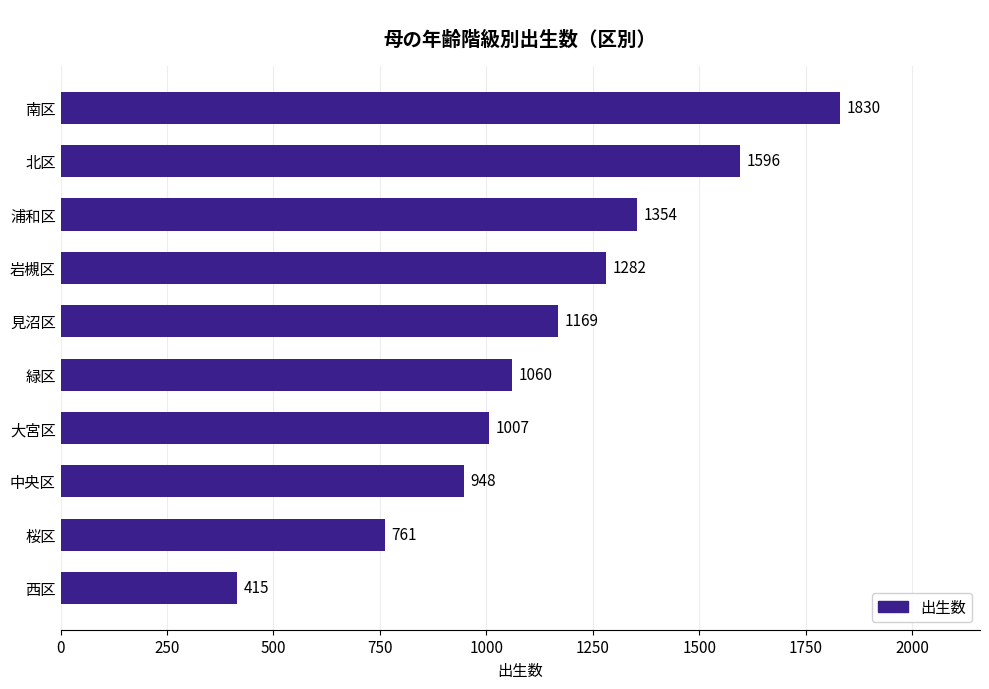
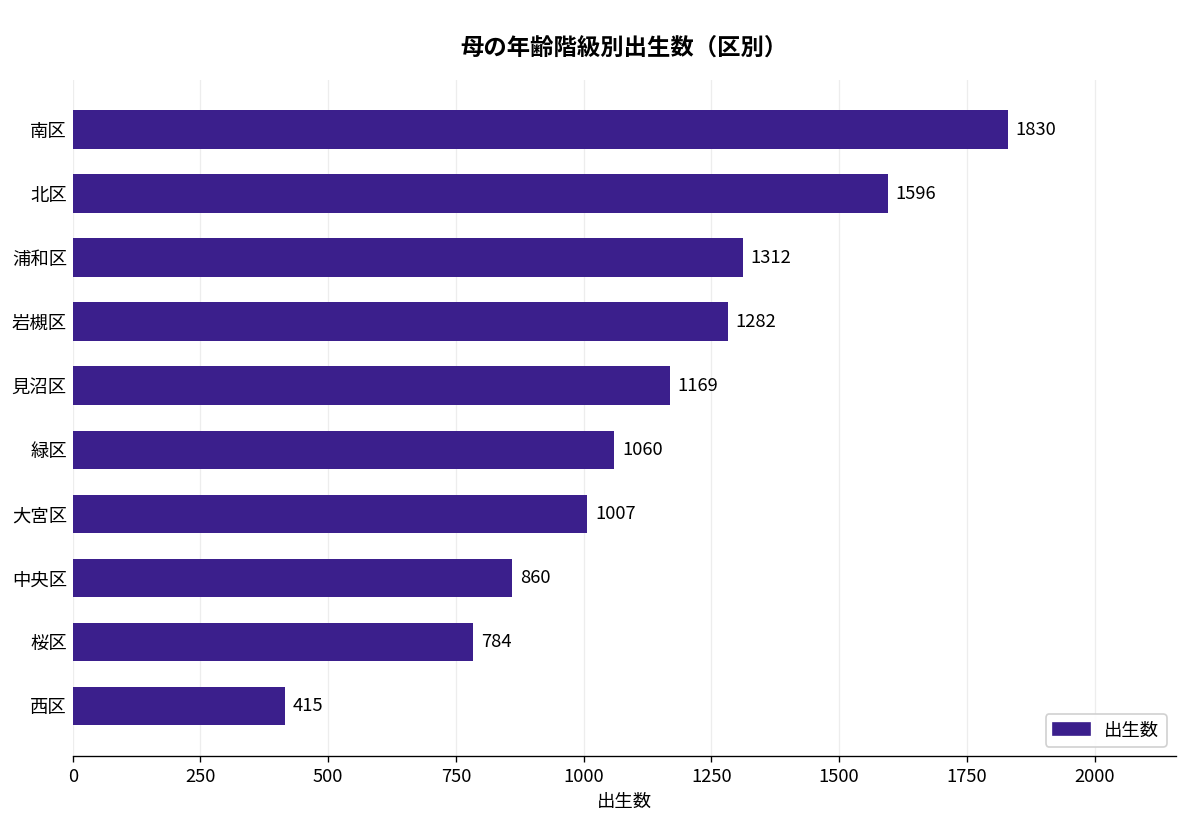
  {
    "南区": 1830,
    "北区": 1596,
-   "浦和区": 1354,
+   "浦和区": 1312,
    "岩槻区": 1282,
    "見沼区": 1169,
    "緑区": 1060,
    "大宮区": 1007,
-   "中央区": 948,
-   "桜区": 761,
+   "中央区": 860,
+   "桜区": 784,
    "西区": 415
  }
